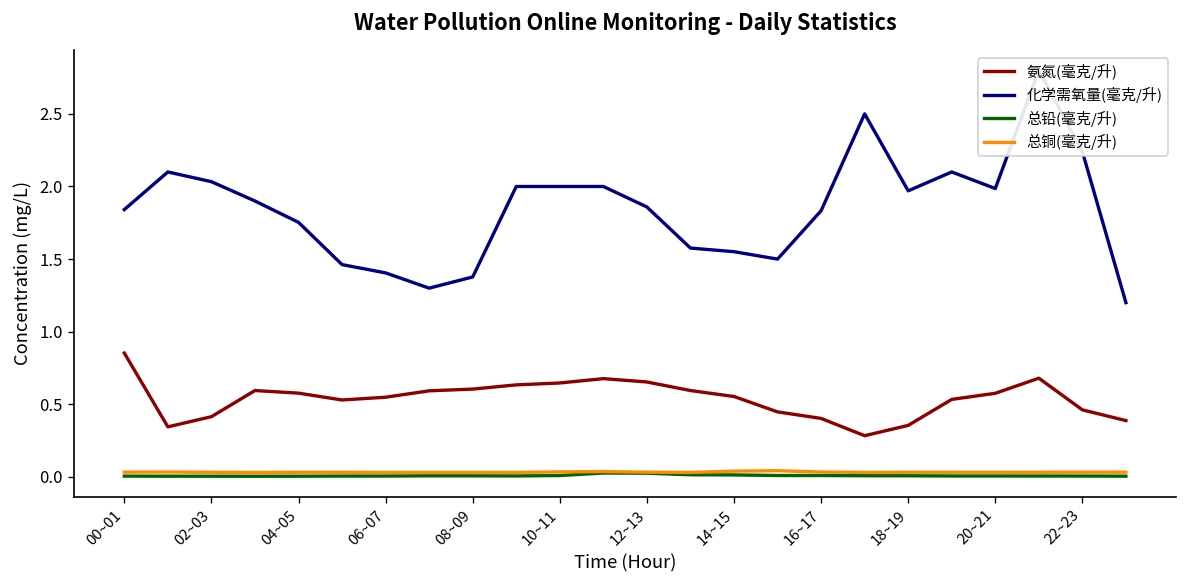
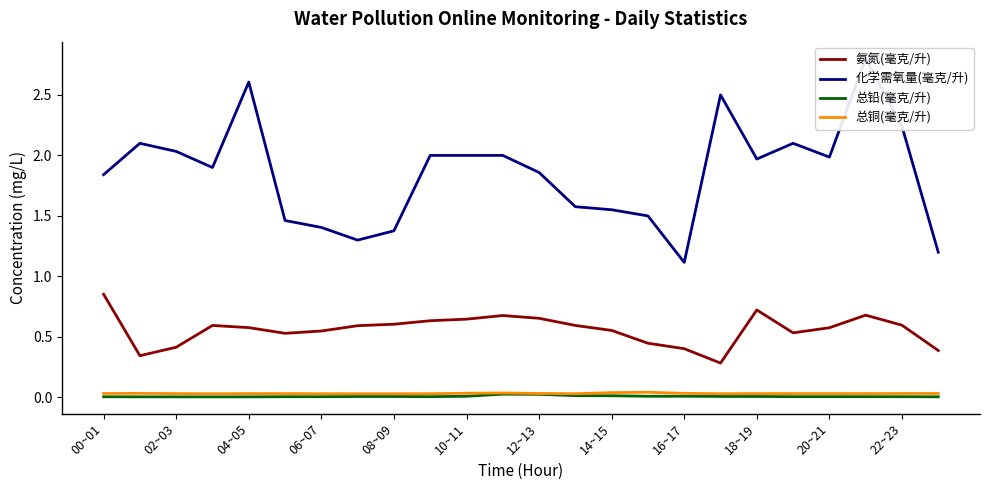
  {
    "氨氮(毫克/升)": {
      "00~01": 0.85,
      "02~03": 0.42,
      "04~05": 0.58,
      "06~07": 0.55,
      "08~09": 0.61,
      "10~11": 0.65,
      "12~13": 0.65,
      "14~15": 0.55,
      "16~17": 0.40,
-     "18~19": 0.36,
+     "18~19": 0.72,
      "20~21": 0.58,
-     "22~23": 0.46
+     "22~23": 0.60
    },
    "化学需氧量(毫克/升)": {
      "00~01": 1.84,
      "02~03": 2.03,
-     "04~05": 1.75,
+     "04~05": 2.61,
      "06~07": 1.41,
      "08~09": 1.38,
      "10~11": 2.00,
      "12~13": 1.86,
      "14~15": 1.55,
-     "16~17": 1.83,
+     "16~17": 1.12,
      "18~19": 1.97,
      "20~21": 1.99
    },
    "总铅(毫克/升)": {
      "00~01": 0.01,
      "02~03": 0.01,
      "04~05": 0.01,
      "06~07": 0.01,
      "08~09": 0.01,
      "10~11": 0.01,
      "14~15": 0.01,
      "16~17": 0.01,
      "18~19": 0.01,
      "20~21": 0.01,
      "22~23": 0.01
    },
    "总铜(毫克/升)": {
      "00~01": 0.03,
      "02~03": 0.03,
      "04~05": 0.03,
      "06~07": 0.03,
      "08~09": 0.03,
      "10~11": 0.04,
      "14~15": 0.04,
      "16~17": 0.03,
      "18~19": 0.03,
      "20~21": 0.03,
      "22~23": 0.03
    }
  }
